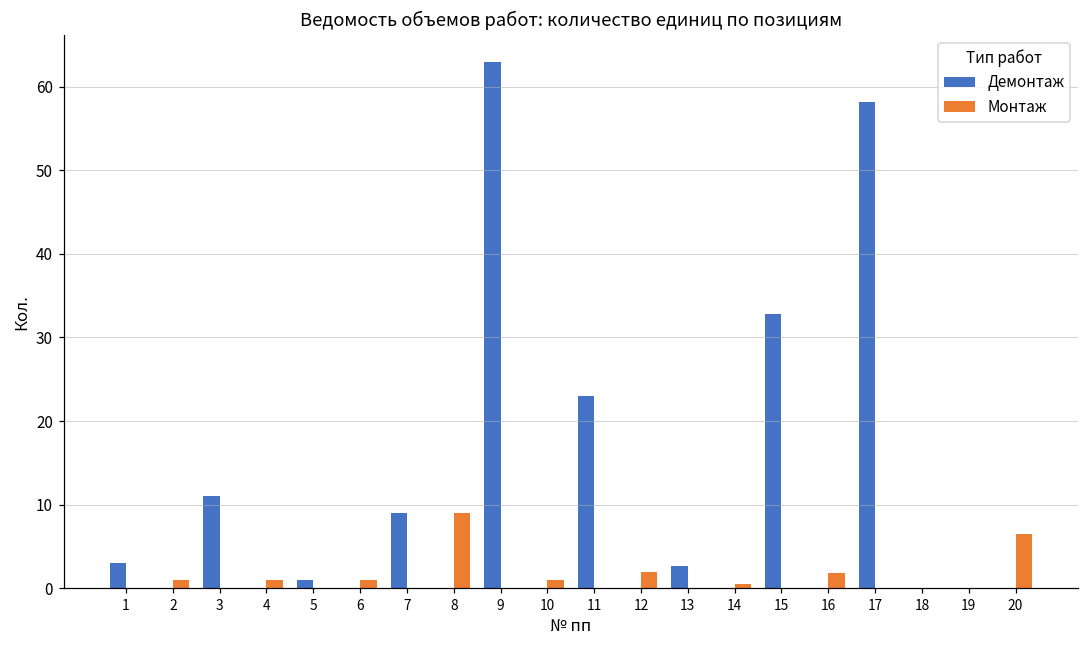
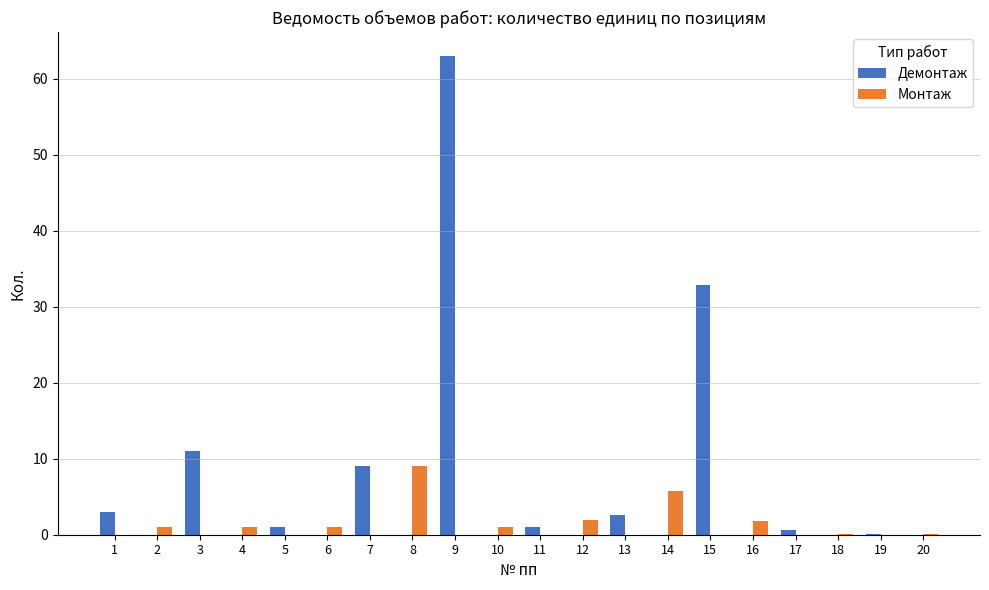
  {
    "Демонтаж": {
      "1": 3,
      "2": 0,
      "3": 11,
      "4": 0,
      "5": 1,
      "6": 0,
      "7": 9,
      "8": 0,
      "9": 63,
      "10": 0,
-     "11": 23,
+     "11": 1,
      "12": 0,
      "13": 3,
      "14": 0,
      "15": 33,
      "16": 0,
-     "17": 58,
+     "17": 1,
      "18": 0,
      "20": 0
    },
    "Монтаж": {
      "1": 0,
      "2": 1,
      "3": 0,
      "4": 1,
      "5": 0,
      "6": 1,
      "7": 0,
      "8": 9,
      "9": 0,
      "10": 1,
      "11": 0,
      "12": 2,
      "13": 0,
-     "14": 1,
+     "14": 6,
      "15": 0,
      "16": 2,
      "17": 0,
      "19": 0,
-     "20": 6
+     "20": 0
    }
  }
